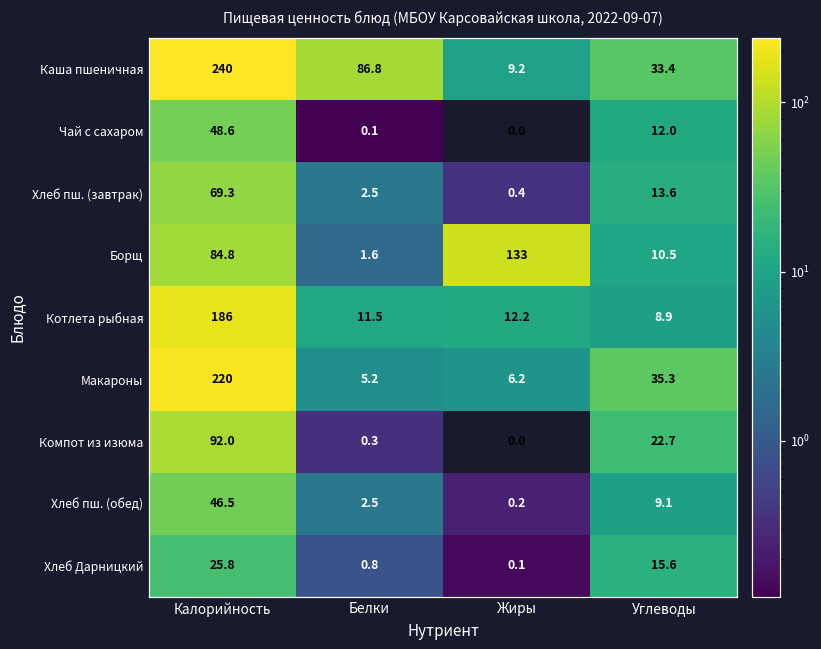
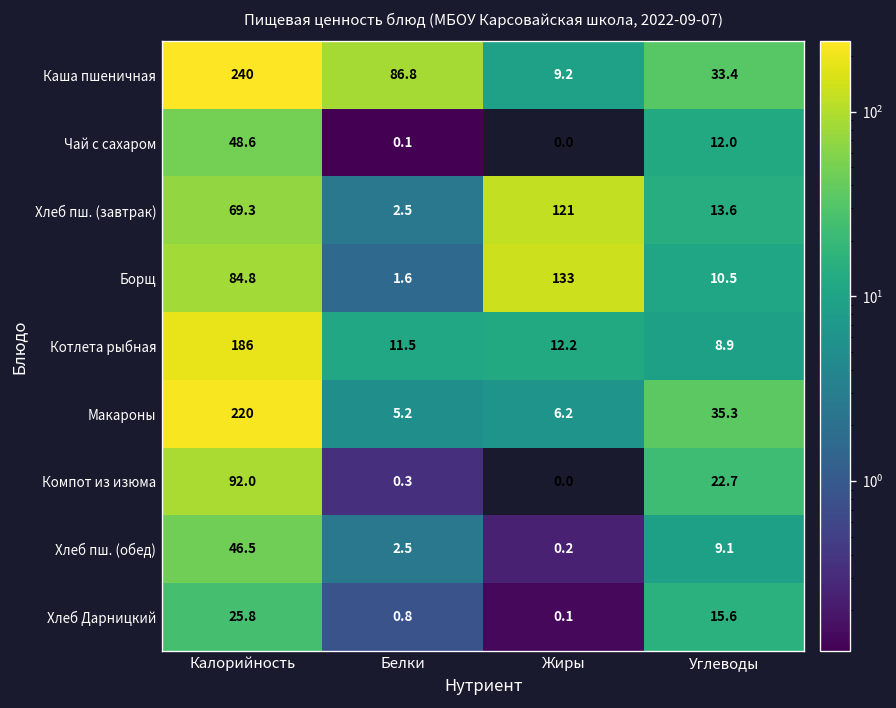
  {
    "Каша пшеничная": {
      "Калорийность": 240,
      "Белки": 86.8,
      "Жиры": 9.2,
      "Углеводы": 33.4
    },
    "Чай с сахаром": {
      "Калорийность": 48.6,
      "Белки": 0.1,
      "Углеводы": 12.0
    },
    "Хлеб пш. (завтрак)": {
      "Калорийность": 69.3,
      "Белки": 2.5,
-     "Жиры": 0.4,
+     "Жиры": 121,
      "Углеводы": 13.6
    },
    "Борщ": {
      "Калорийность": 84.8,
      "Белки": 1.6,
      "Жиры": 133,
      "Углеводы": 10.5
    },
    "Котлета рыбная": {
      "Калорийность": 186,
      "Белки": 11.5,
      "Жиры": 12.2,
      "Углеводы": 8.9
    },
    "Макароны": {
      "Калорийность": 220,
      "Белки": 5.2,
      "Жиры": 6.2,
      "Углеводы": 35.3
    },
    "Компот из изюма": {
      "Калорийность": 92.0,
      "Белки": 0.3,
      "Углеводы": 22.7
    },
    "Хлеб пш. (обед)": {
      "Калорийность": 46.5,
      "Белки": 2.5,
      "Жиры": 0.2,
      "Углеводы": 9.1
    },
    "Хлеб Дарницкий": {
      "Калорийность": 25.8,
      "Белки": 0.8,
      "Жиры": 0.1,
      "Углеводы": 15.6
    }
  }
